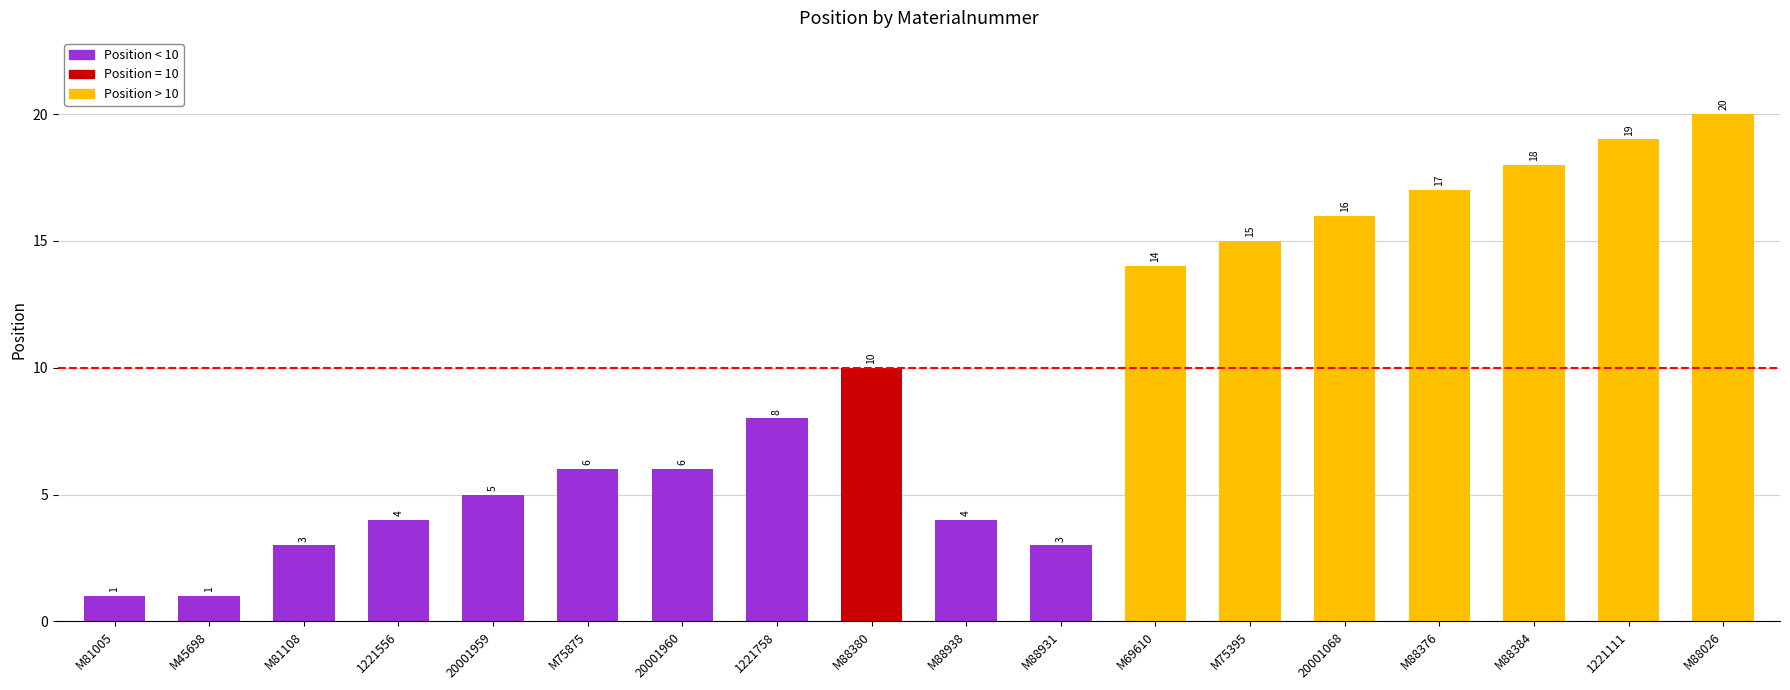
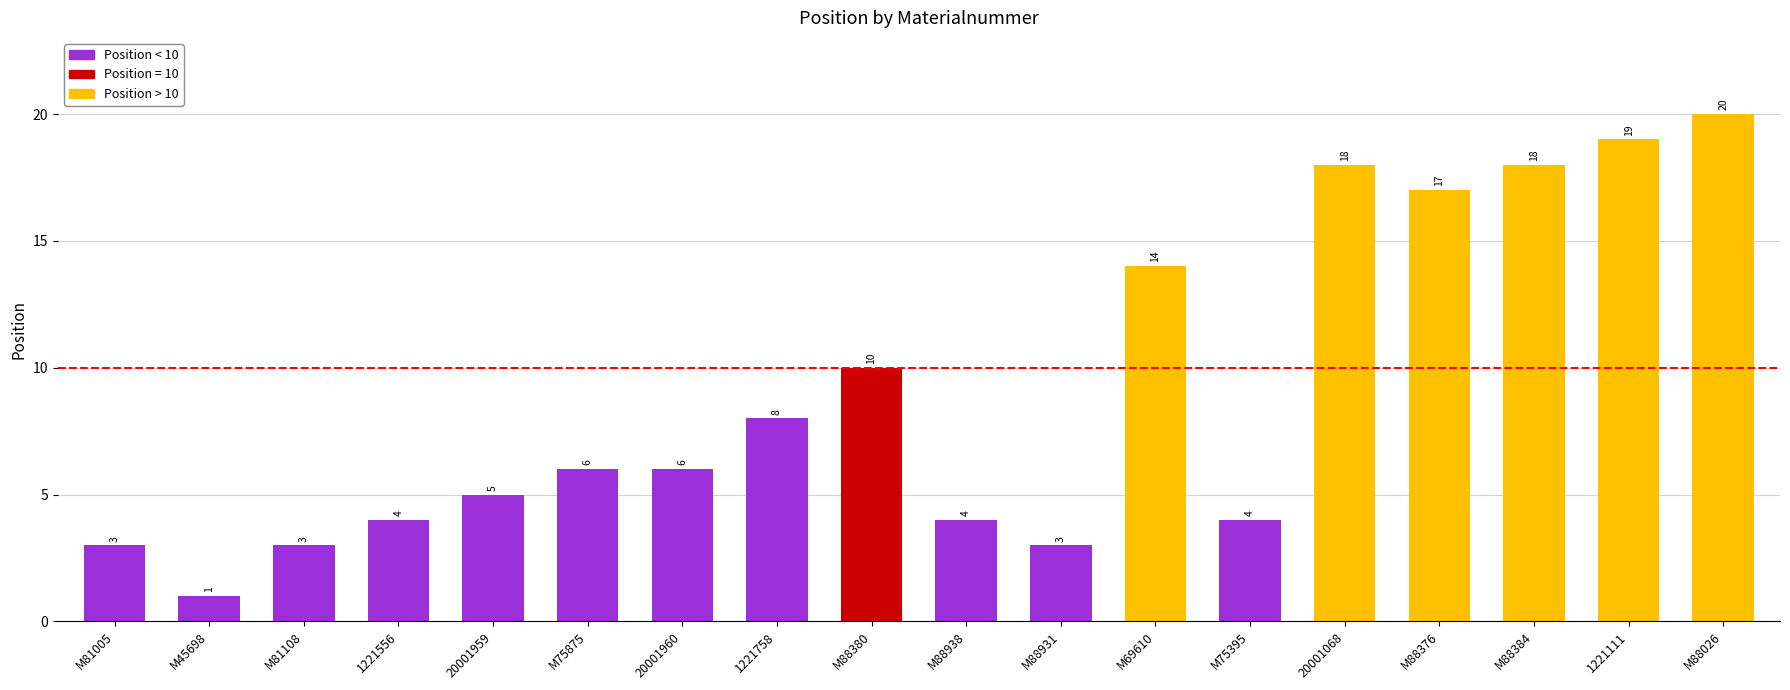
  {
-   "M81005": 1,
+   "M81005": 3,
    "M45698": 1,
    "M81108": 3,
    "1221556": 4,
    "20001959": 5,
    "M75875": 6,
    "20001960": 6,
    "1221758": 8,
    "M88380": 10,
    "M88938": 4,
    "M88931": 3,
    "M69610": 14,
-   "M75395": 15,
-   "20001068": 16,
+   "M75395": 4,
+   "20001068": 18,
    "M88376": 17,
    "M88384": 18,
    "1221111": 19,
    "M88026": 20
  }
